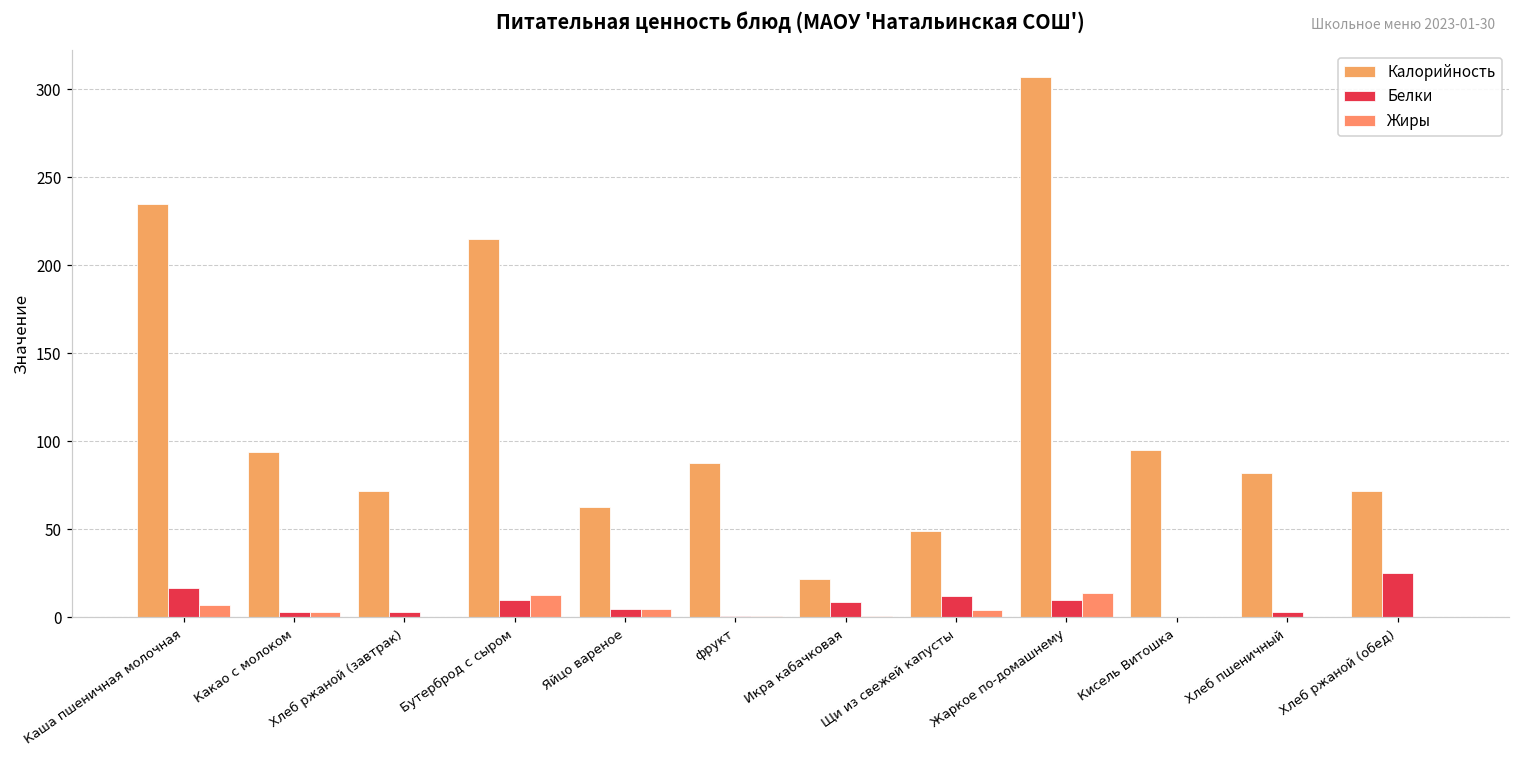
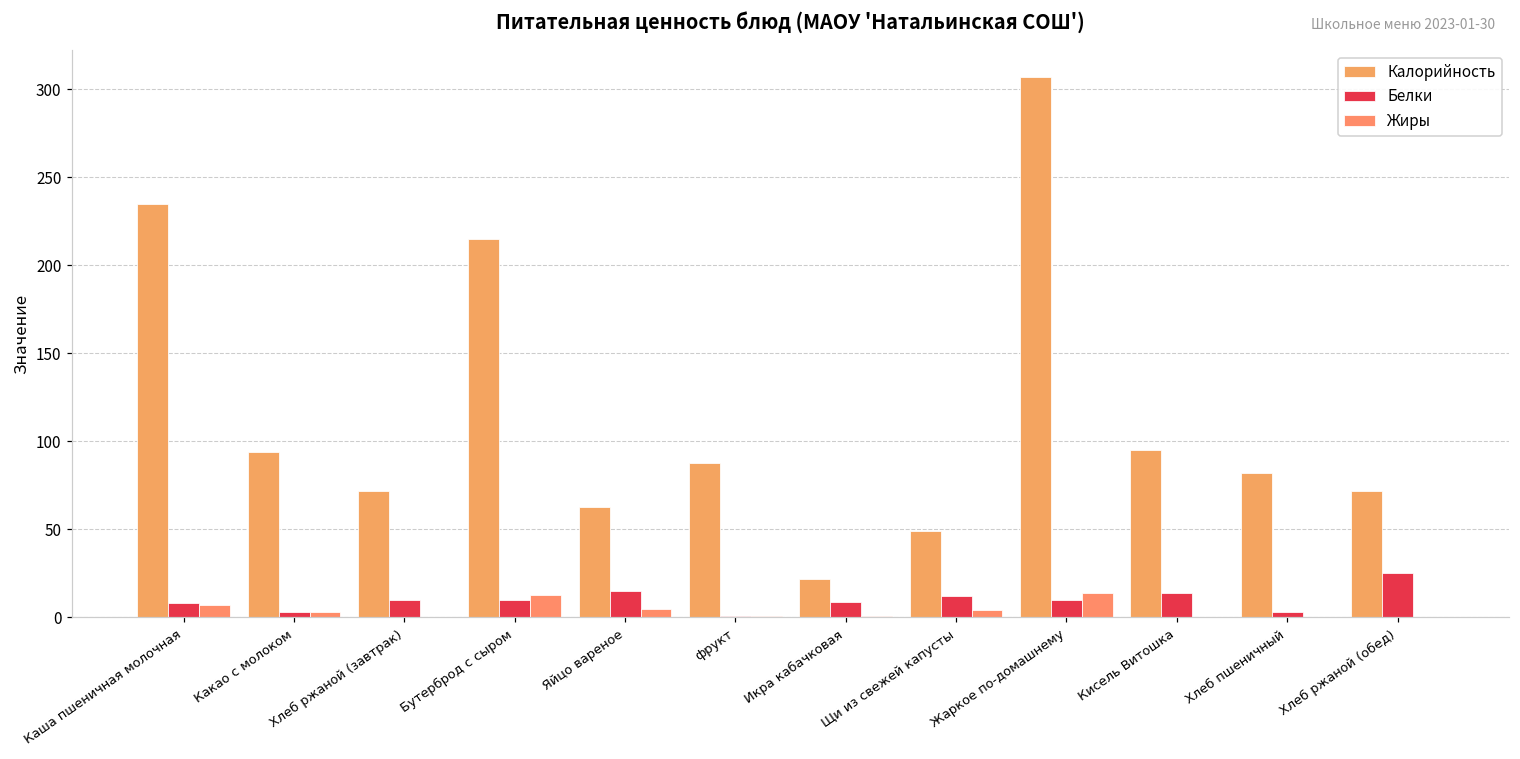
  {
    "Белки": {
-     "Каша пшеничная молочная": 17,
+     "Каша пшеничная молочная": 8,
      "Какао с молоком": 3,
-     "Хлеб ржаной (завтрак)": 3,
+     "Хлеб ржаной (завтрак)": 10,
      "Бутерброд с сыром": 10,
-     "Яйцо вареное": 5,
+     "Яйцо вареное": 15,
      "Икра кабачковая": 9,
      "Щи из свежей капусты": 12,
      "Жаркое по-домашнему": 10,
-     "Кисель Витошка": 0,
+     "Кисель Витошка": 14,
      "Хлеб пшеничный": 3,
      "Хлеб ржаной (обед)": 25
    }
  }
